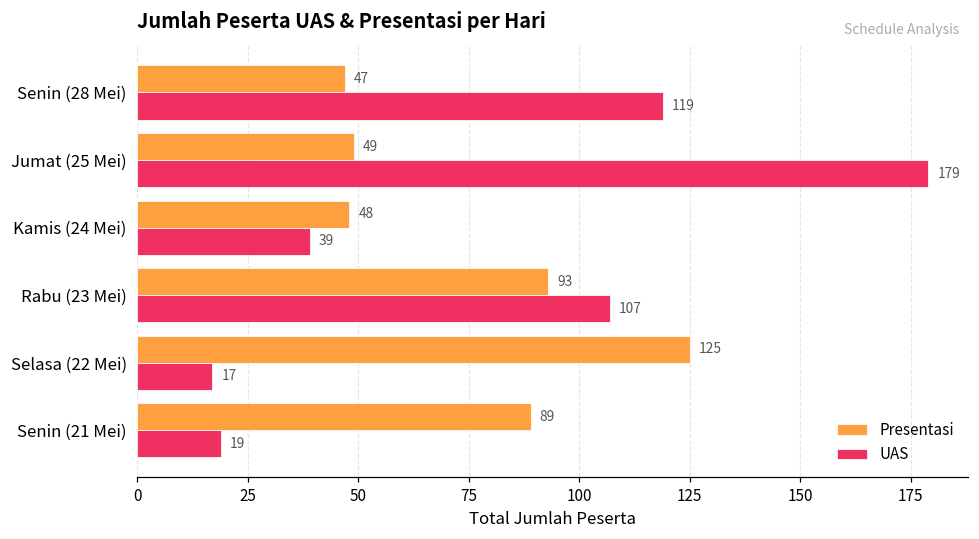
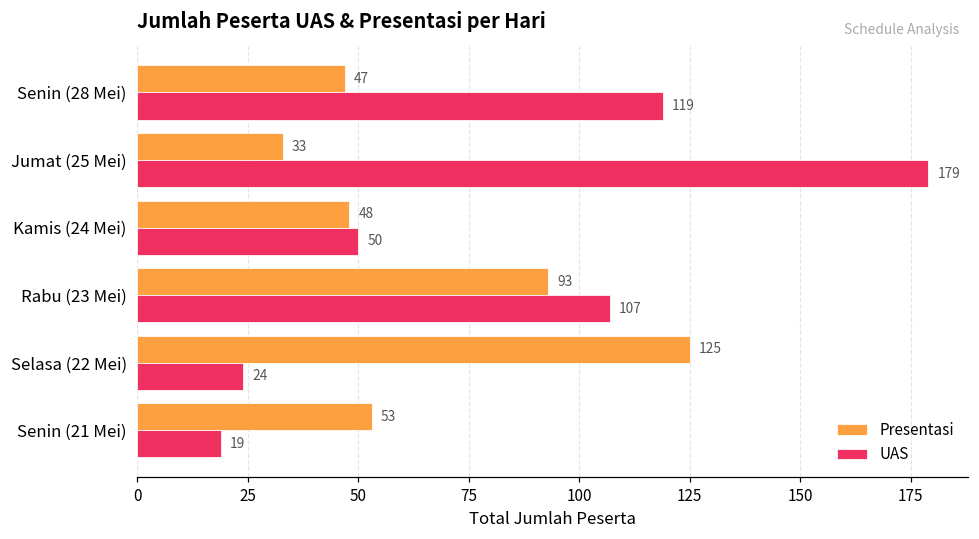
  {
    "Presentasi": {
      "Senin (28 Mei)": 47,
-     "Jumat (25 Mei)": 49,
+     "Jumat (25 Mei)": 33,
      "Kamis (24 Mei)": 48,
      "Rabu (23 Mei)": 93,
      "Selasa (22 Mei)": 125,
-     "Senin (21 Mei)": 89
+     "Senin (21 Mei)": 53
    },
    "UAS": {
      "Senin (28 Mei)": 119,
      "Jumat (25 Mei)": 179,
-     "Kamis (24 Mei)": 39,
+     "Kamis (24 Mei)": 50,
      "Rabu (23 Mei)": 107,
-     "Selasa (22 Mei)": 17,
+     "Selasa (22 Mei)": 24,
      "Senin (21 Mei)": 19
    }
  }
